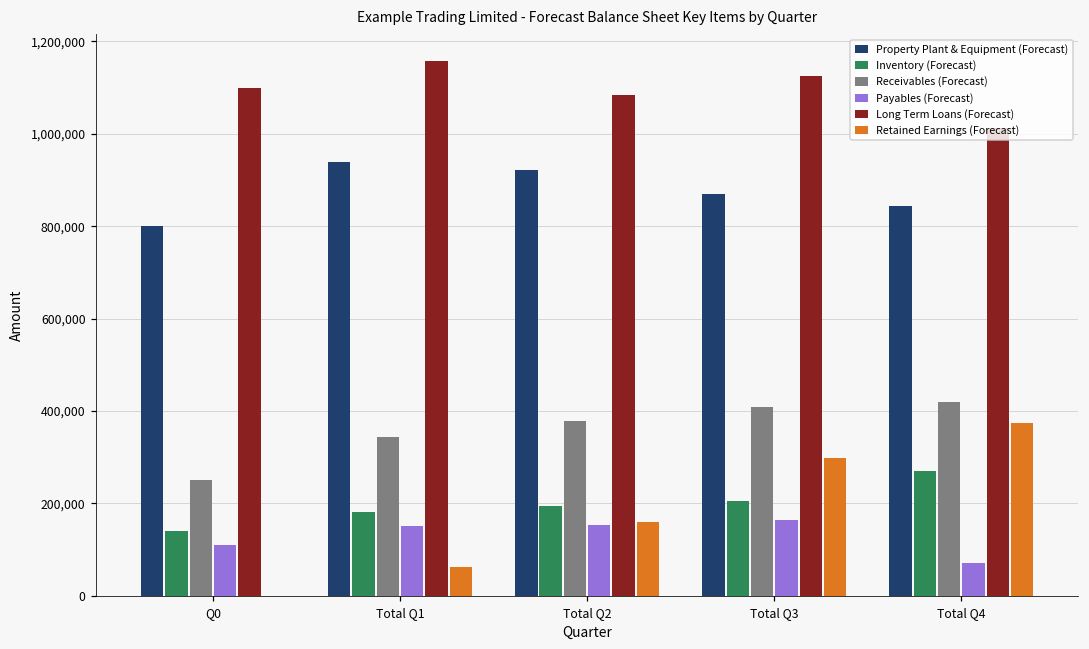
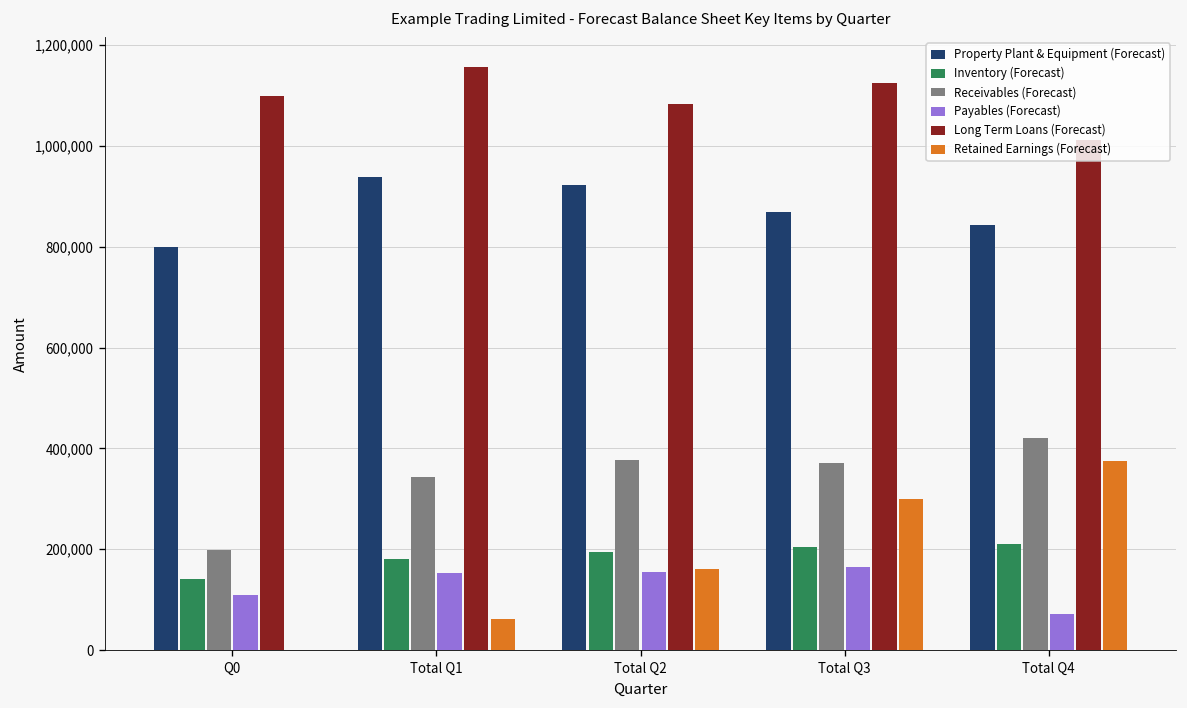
  {
    "Property Plant & Equipment (Forecast)": {
      "Q0": "800,000",
      "Total Q1": "940,000",
      "Total Q2": "920,000",
      "Total Q3": "870,000",
      "Total Q4": "840,000"
    },
    "Inventory (Forecast)": {
      "Q0": "140,000",
      "Total Q1": "180,000",
      "Total Q2": "200,000",
      "Total Q3": "200,000",
-     "Total Q4": "270,000"
+     "Total Q4": "210,000"
    },
    "Receivables (Forecast)": {
-     "Q0": "250,000",
+     "Q0": "200,000",
      "Total Q1": "340,000",
      "Total Q2": "380,000",
-     "Total Q3": "410,000",
+     "Total Q3": "370,000",
      "Total Q4": "420,000"
    },
    "Payables (Forecast)": {
      "Q0": "110,000",
      "Total Q1": "150,000",
      "Total Q2": "150,000",
      "Total Q3": "170,000",
      "Total Q4": "70,000"
    },
    "Long Term Loans (Forecast)": {
      "Q0": "1,100,000",
      "Total Q1": "1,160,000",
      "Total Q2": "1,080,000",
      "Total Q3": "1,130,000"
    },
    "Retained Earnings (Forecast)": {
      "Q0": "0",
      "Total Q1": "60,000",
      "Total Q2": "160,000",
      "Total Q3": "300,000",
      "Total Q4": "370,000"
    }
  }
